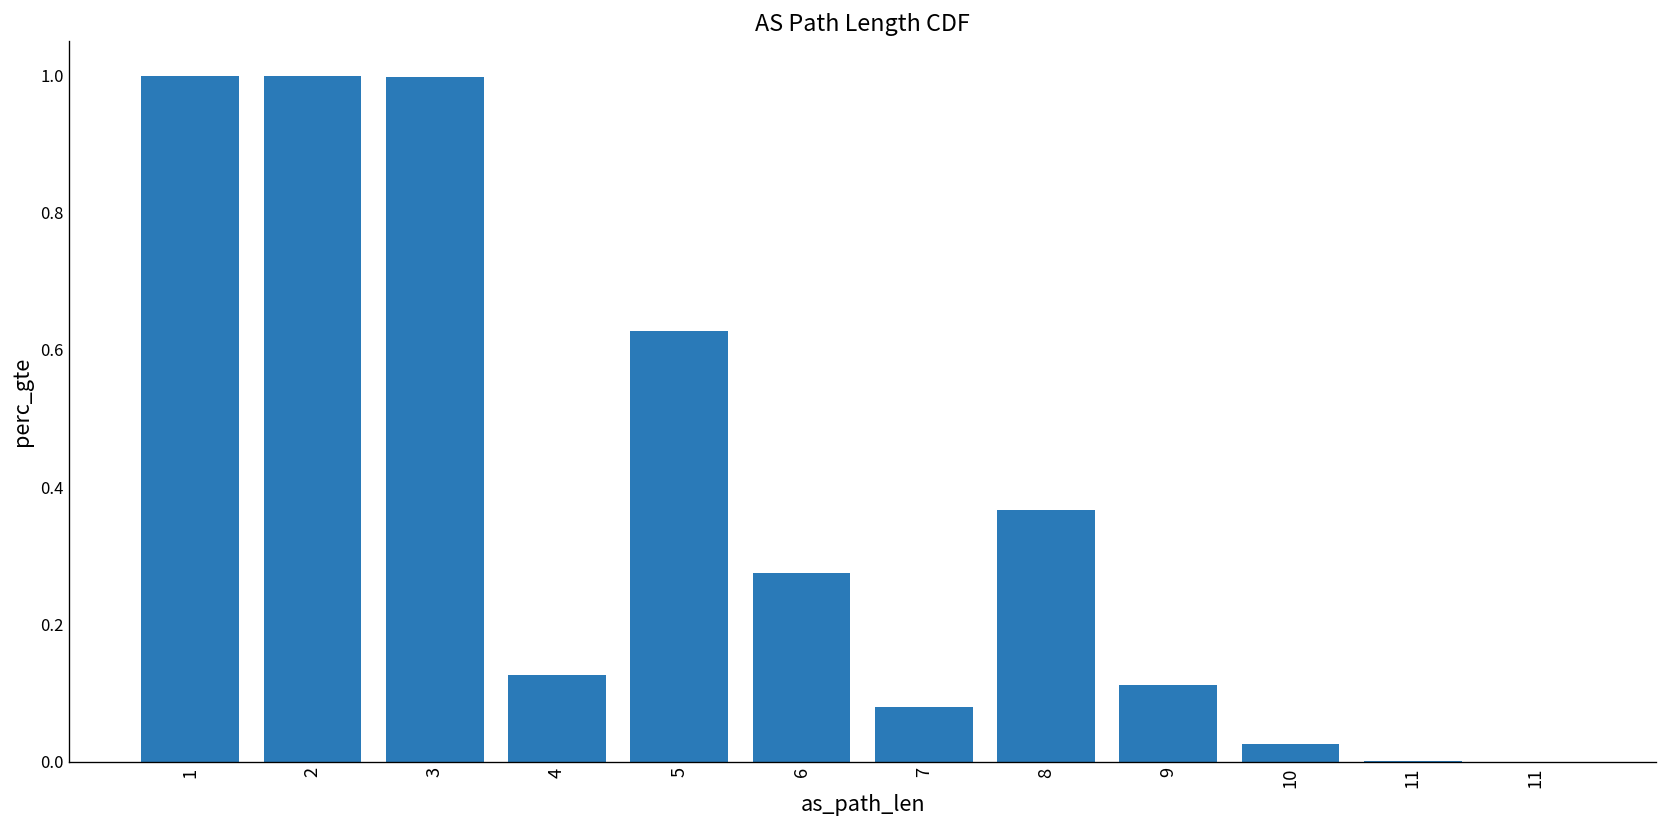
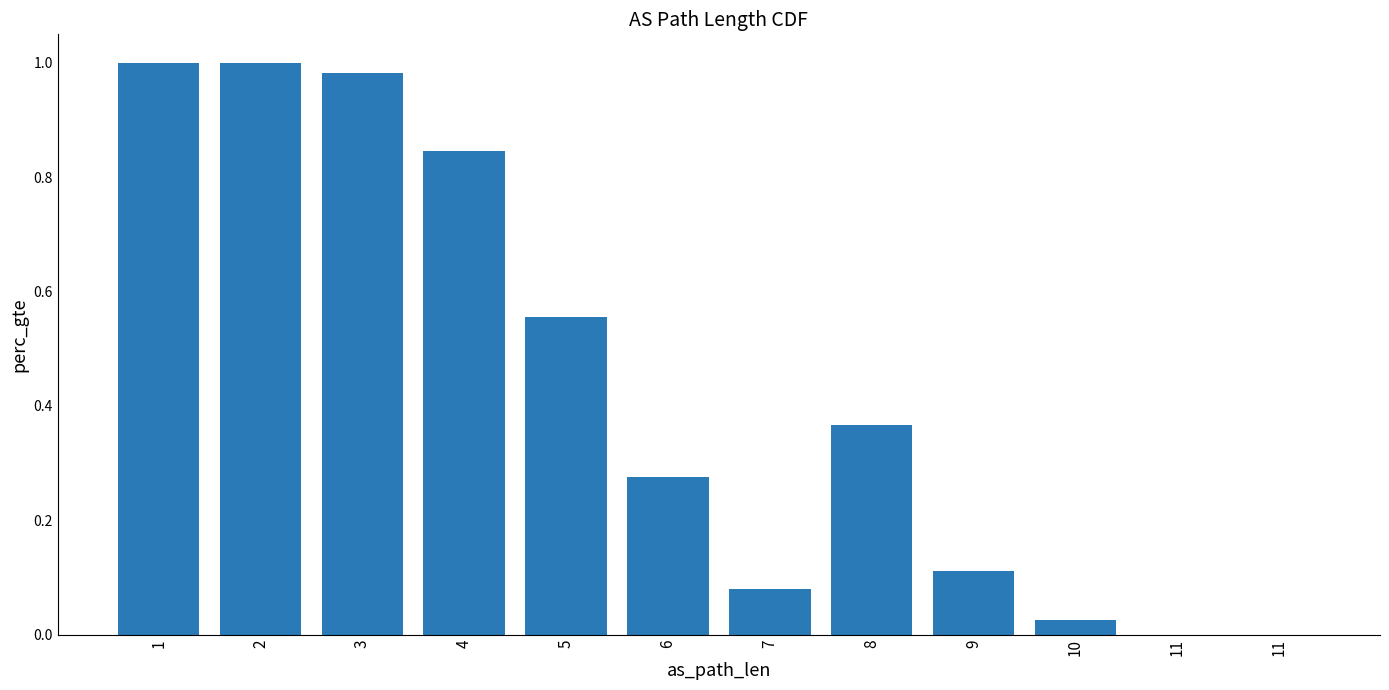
  {
    "1": 1.00,
    "2": 1.00,
-   "3": 1.00,
-   "4": 0.13,
-   "5": 0.63,
+   "3": 0.98,
+   "4": 0.85,
+   "5": 0.55,
    "6": 0.28,
    "7": 0.08,
    "8": 0.37,
    "9": 0.11,
    "10": 0.03
  }
